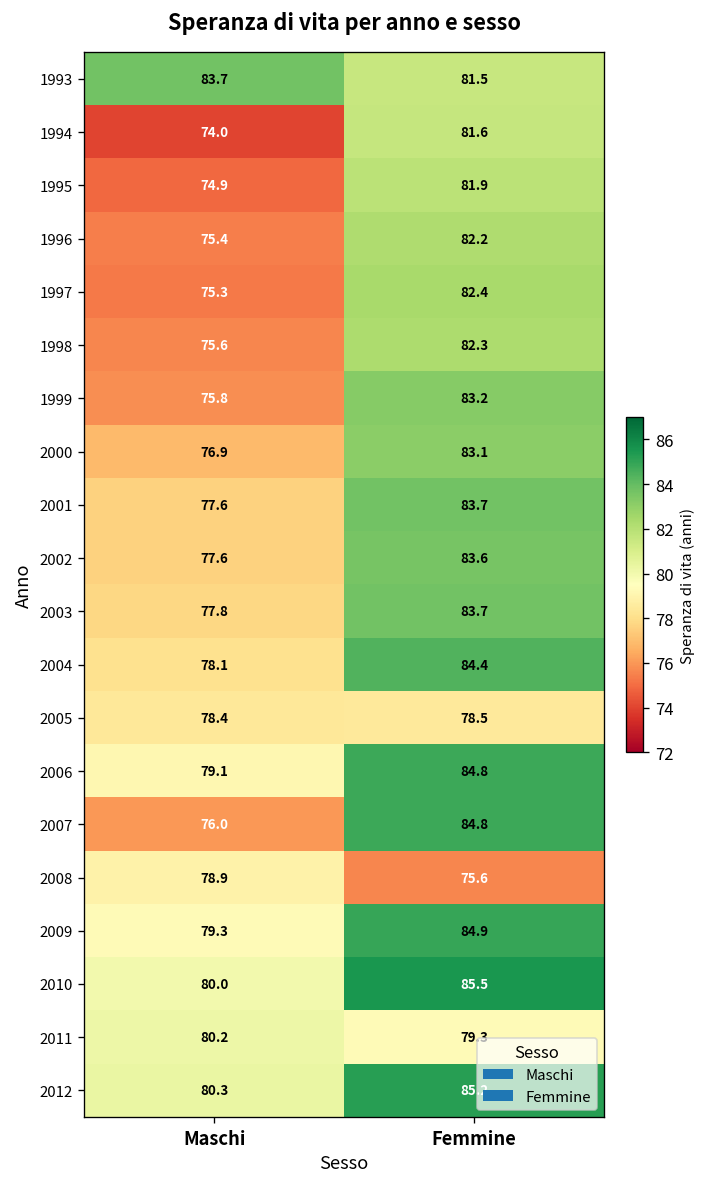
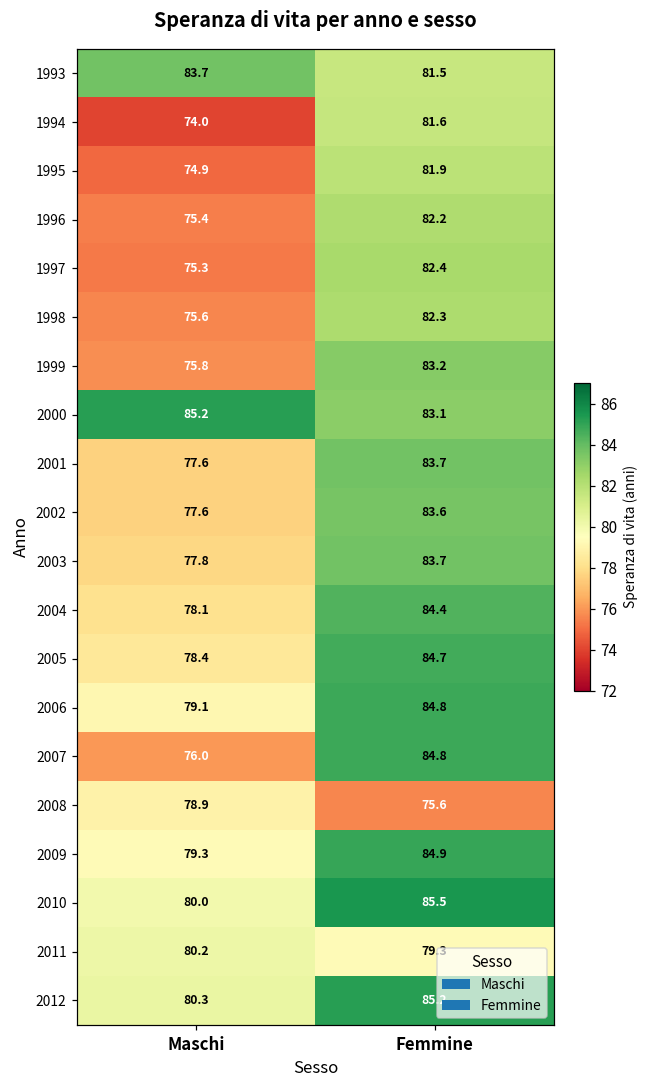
  {
    "1993": {
      "Maschi": 83.7,
      "Femmine": 81.5
    },
    "1994": {
      "Maschi": 74.0,
      "Femmine": 81.6
    },
    "1995": {
      "Maschi": 74.9,
      "Femmine": 81.9
    },
    "1996": {
      "Maschi": 75.4,
      "Femmine": 82.2
    },
    "1997": {
      "Maschi": 75.3,
      "Femmine": 82.4
    },
    "1998": {
      "Maschi": 75.6,
      "Femmine": 82.3
    },
    "1999": {
      "Maschi": 75.8,
      "Femmine": 83.2
    },
    "2000": {
-     "Maschi": 76.9,
+     "Maschi": 85.2,
      "Femmine": 83.1
    },
    "2001": {
      "Maschi": 77.6,
      "Femmine": 83.7
    },
    "2002": {
      "Maschi": 77.6,
      "Femmine": 83.6
    },
    "2003": {
      "Maschi": 77.8,
      "Femmine": 83.7
    },
    "2004": {
      "Maschi": 78.1,
      "Femmine": 84.4
    },
    "2005": {
      "Maschi": 78.4,
-     "Femmine": 78.5
+     "Femmine": 84.7
    },
    "2006": {
      "Maschi": 79.1,
      "Femmine": 84.8
    },
    "2007": {
      "Maschi": 76.0,
      "Femmine": 84.8
    },
    "2008": {
      "Maschi": 78.9,
      "Femmine": 75.6
    },
    "2009": {
      "Maschi": 79.3,
      "Femmine": 84.9
    },
    "2010": {
      "Maschi": 80.0,
      "Femmine": 85.5
    },
    "2011": {
      "Maschi": 80.2
    },
    "2012": {
      "Maschi": 80.3
    }
  }
